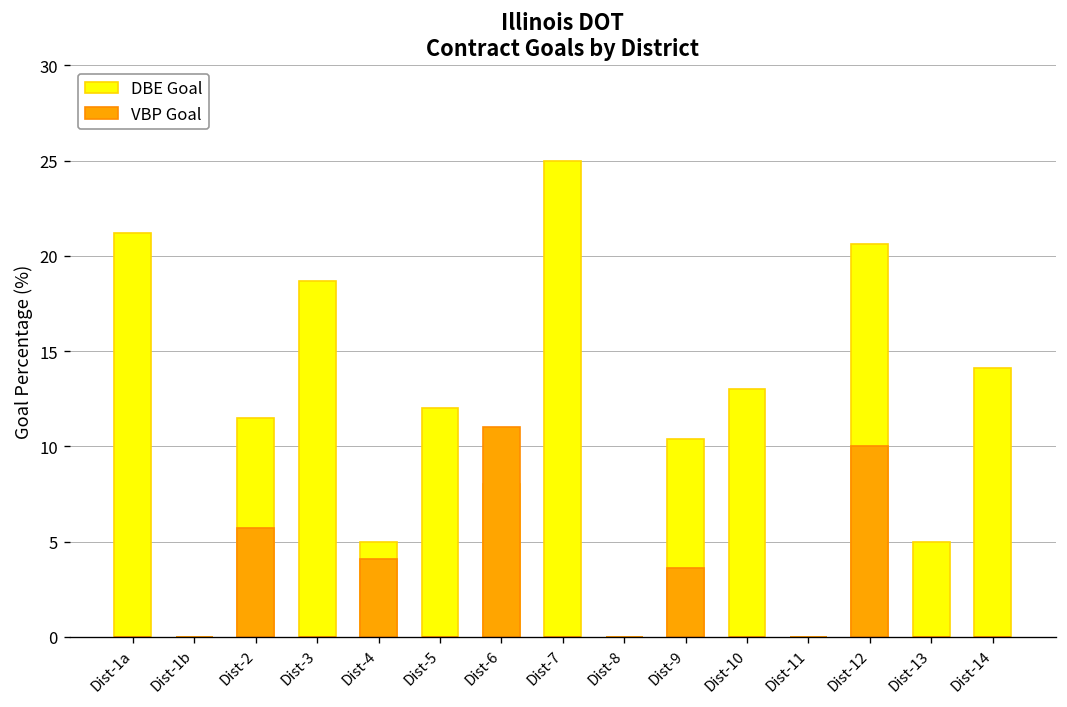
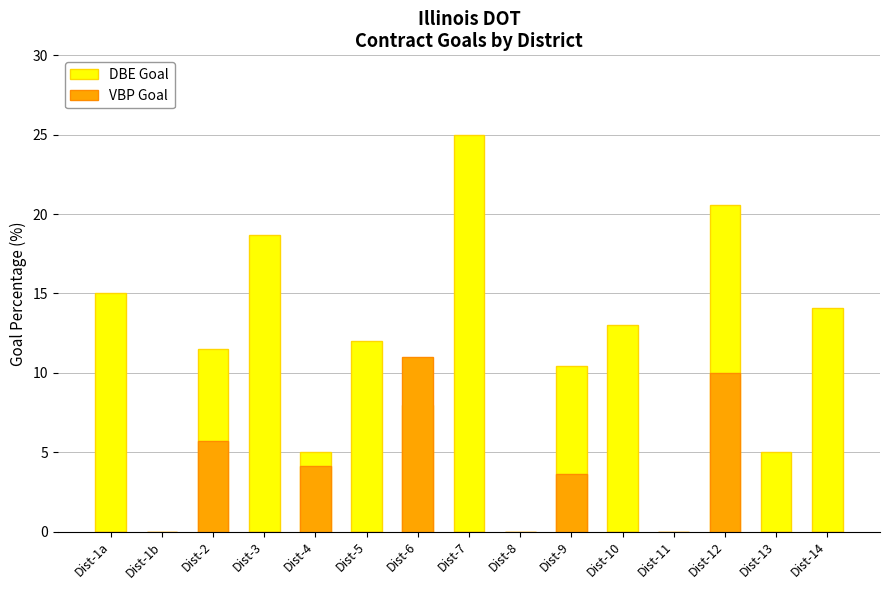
  {
    "DBE Goal": {
-     "Dist-1a": 21.2,
+     "Dist-1a": 15.0,
      "Dist-1b": 0.0,
      "Dist-2": 11.5,
      "Dist-3": 18.7,
      "Dist-4": 5.0,
      "Dist-5": 12.0,
      "Dist-7": 25.0,
      "Dist-8": 0.0,
      "Dist-9": 10.4,
      "Dist-10": 13.0,
      "Dist-11": 0.0,
      "Dist-12": 20.6,
      "Dist-13": 5.0,
      "Dist-14": 14.1
    },
    "VBP Goal": {
      "Dist-1a": 0.0,
      "Dist-1b": 0.0,
      "Dist-3": 0.0,
      "Dist-5": 0.0,
      "Dist-6": 11.0,
      "Dist-7": 0.0,
      "Dist-8": 0.0,
      "Dist-10": 0.0,
      "Dist-11": 0.0,
      "Dist-13": 0.0,
      "Dist-14": 0.0
    }
  }
